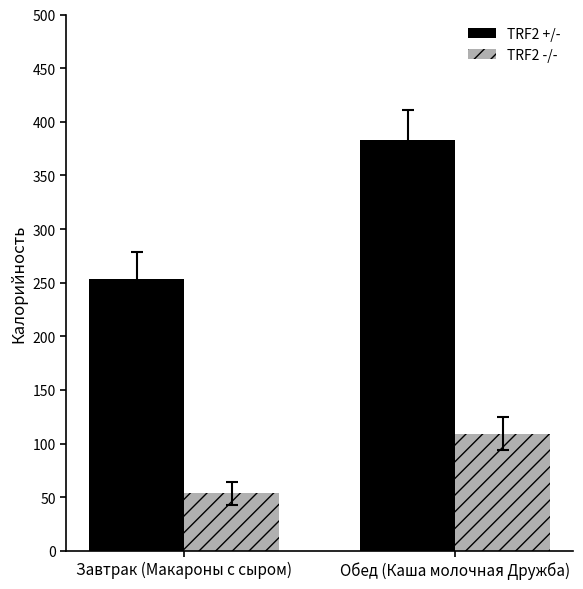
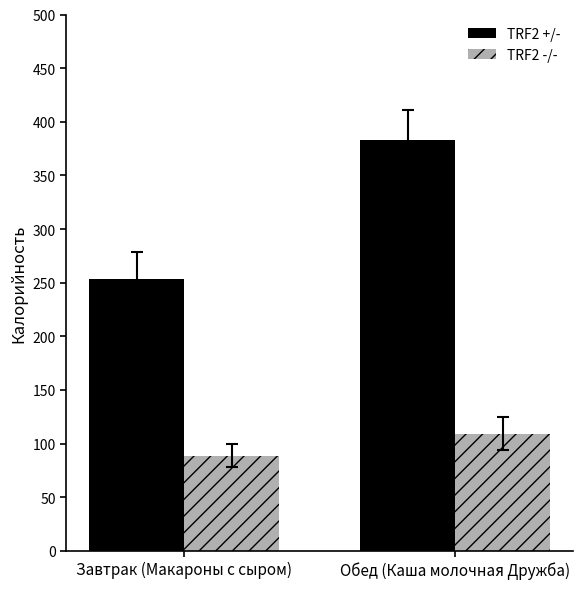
  {
    "TRF2 +/-": {
      "Завтрак (Макароны с сыром)": 253,
      "Обед (Каша молочная Дружба)": 383
    },
    "TRF2 -/-": {
-     "Завтрак (Макароны с сыром)": 54,
+     "Завтрак (Макароны с сыром)": 89,
      "Обед (Каша молочная Дружба)": 109
    }
  }
